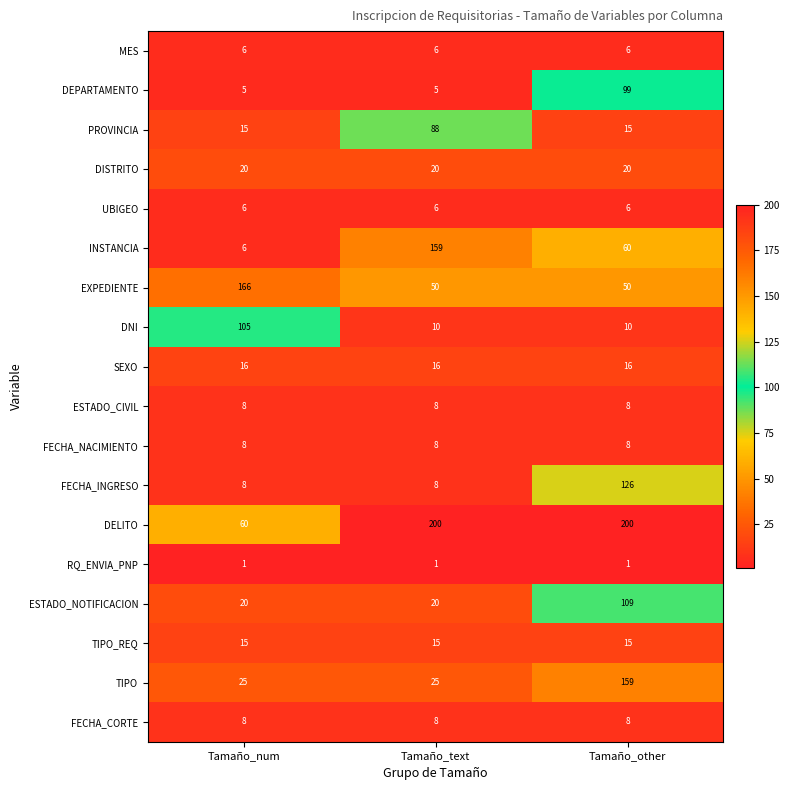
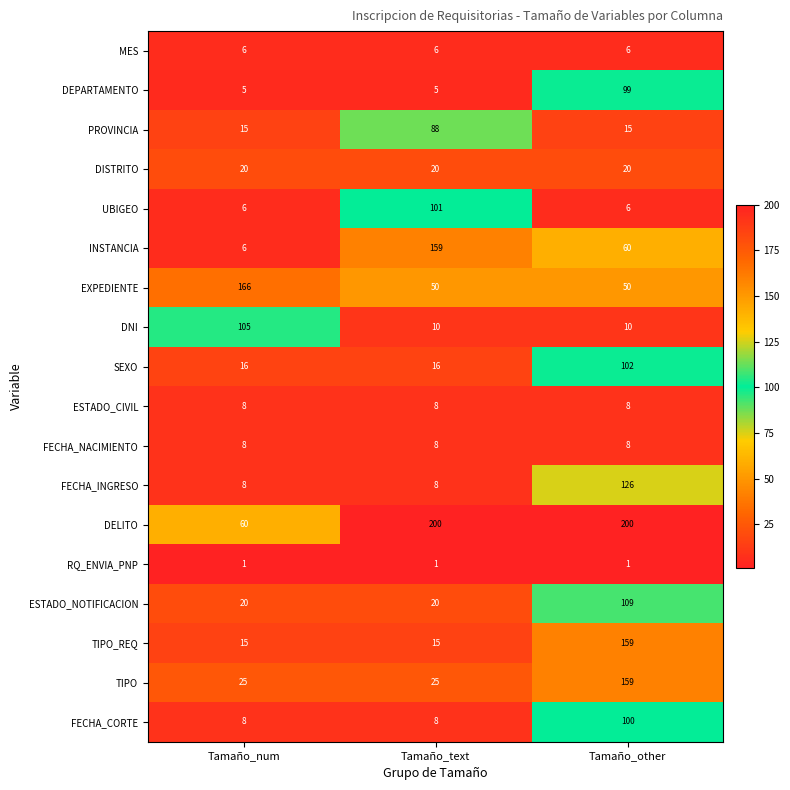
  {
    "MES": {
      "Tamaño_num": 6,
      "Tamaño_text": 6,
      "Tamaño_other": 6
    },
    "DEPARTAMENTO": {
      "Tamaño_num": 5,
      "Tamaño_text": 5,
      "Tamaño_other": 99
    },
    "PROVINCIA": {
      "Tamaño_num": 15,
      "Tamaño_text": 88,
      "Tamaño_other": 15
    },
    "DISTRITO": {
      "Tamaño_num": 20,
      "Tamaño_text": 20,
      "Tamaño_other": 20
    },
    "UBIGEO": {
      "Tamaño_num": 6,
-     "Tamaño_text": 6,
+     "Tamaño_text": 101,
      "Tamaño_other": 6
    },
    "INSTANCIA": {
      "Tamaño_num": 6,
      "Tamaño_text": 159,
      "Tamaño_other": 60
    },
    "EXPEDIENTE": {
      "Tamaño_num": 166,
      "Tamaño_text": 50,
      "Tamaño_other": 50
    },
    "DNI": {
      "Tamaño_num": 105,
      "Tamaño_text": 10,
      "Tamaño_other": 10
    },
    "SEXO": {
      "Tamaño_num": 16,
      "Tamaño_text": 16,
-     "Tamaño_other": 16
+     "Tamaño_other": 102
    },
    "ESTADO_CIVIL": {
      "Tamaño_num": 8,
      "Tamaño_text": 8,
      "Tamaño_other": 8
    },
    "FECHA_NACIMIENTO": {
      "Tamaño_num": 8,
      "Tamaño_text": 8,
      "Tamaño_other": 8
    },
    "FECHA_INGRESO": {
      "Tamaño_num": 8,
      "Tamaño_text": 8,
      "Tamaño_other": 126
    },
    "DELITO": {
      "Tamaño_num": 60,
      "Tamaño_text": 200,
      "Tamaño_other": 200
    },
    "RQ_ENVIA_PNP": {
      "Tamaño_num": 1,
      "Tamaño_text": 1,
      "Tamaño_other": 1
    },
    "ESTADO_NOTIFICACION": {
      "Tamaño_num": 20,
      "Tamaño_text": 20,
      "Tamaño_other": 109
    },
    "TIPO_REQ": {
      "Tamaño_num": 15,
      "Tamaño_text": 15,
-     "Tamaño_other": 15
+     "Tamaño_other": 159
    },
    "TIPO": {
      "Tamaño_num": 25,
      "Tamaño_text": 25,
      "Tamaño_other": 159
    },
    "FECHA_CORTE": {
      "Tamaño_num": 8,
      "Tamaño_text": 8,
-     "Tamaño_other": 8
+     "Tamaño_other": 100
    }
  }
